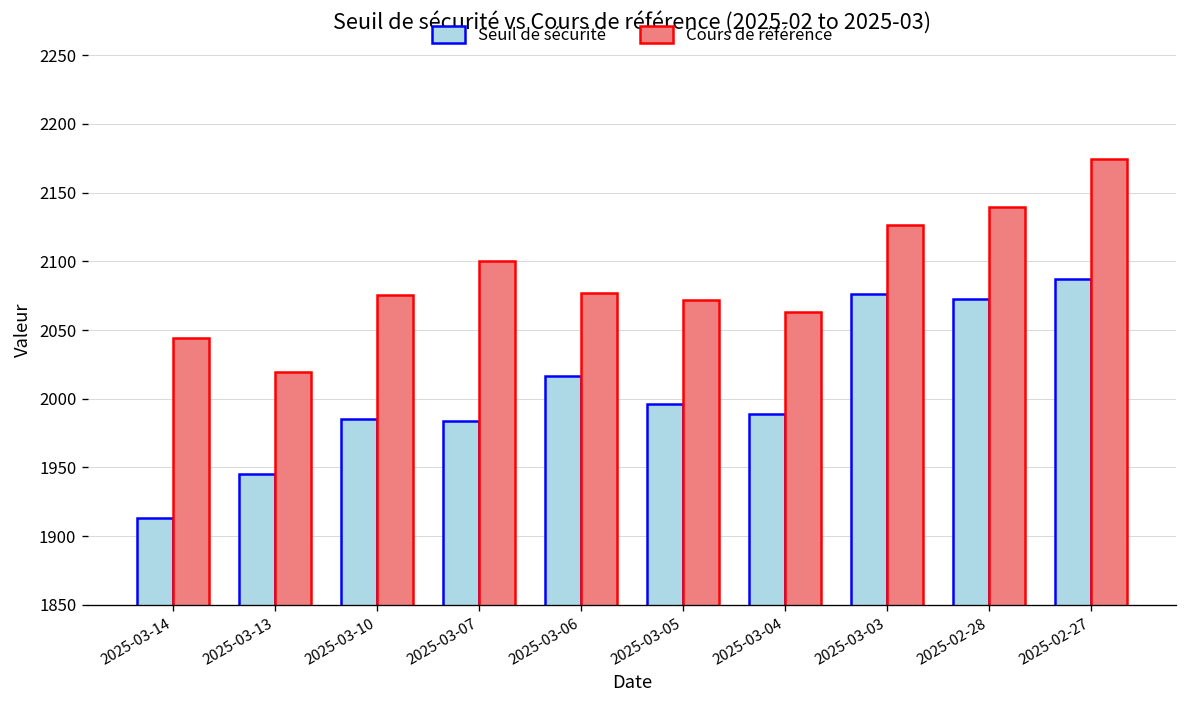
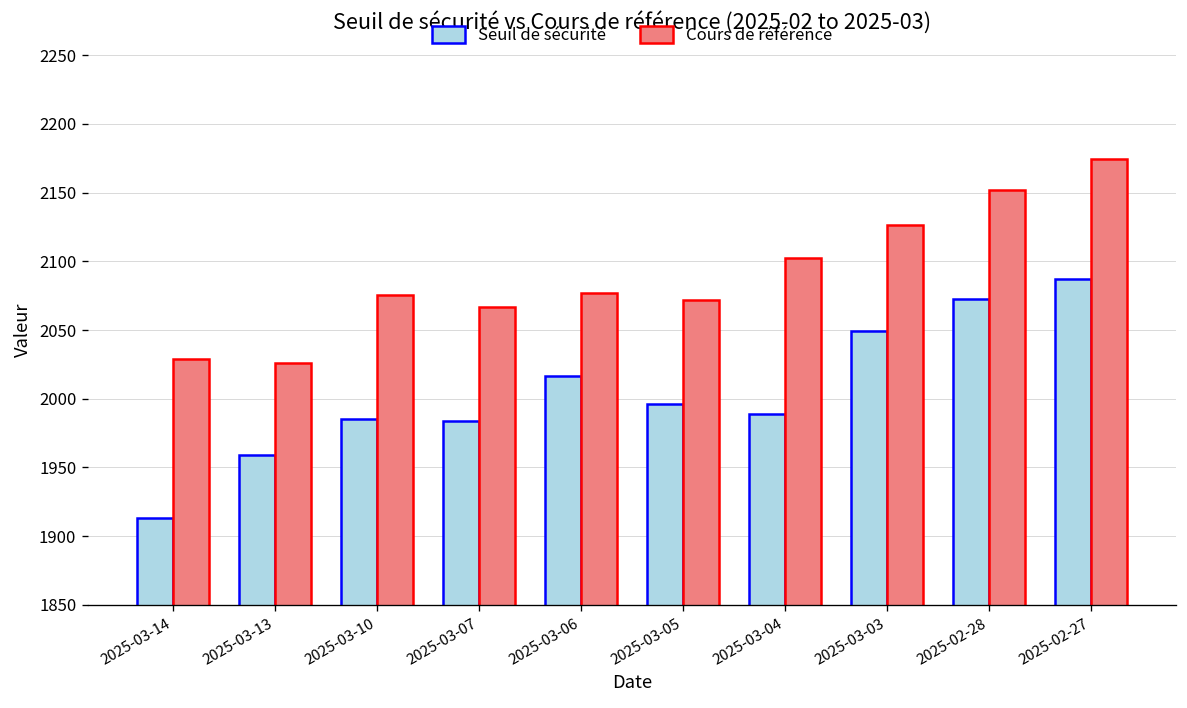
  {
    "Seuil de sécurité": {
      "2025-03-14": 1913,
-     "2025-03-13": 1945,
+     "2025-03-13": 1959,
      "2025-03-10": 1986,
      "2025-03-07": 1984,
      "2025-03-06": 2017,
      "2025-03-05": 1996,
      "2025-03-04": 1989,
-     "2025-03-03": 2077,
+     "2025-03-03": 2049,
      "2025-02-28": 2072,
      "2025-02-27": 2087
    },
    "Cours de référence": {
-     "2025-03-14": 2044,
-     "2025-03-13": 2019,
+     "2025-03-14": 2029,
+     "2025-03-13": 2026,
      "2025-03-10": 2075,
-     "2025-03-07": 2101,
+     "2025-03-07": 2067,
      "2025-03-06": 2077,
      "2025-03-05": 2072,
-     "2025-03-04": 2063,
+     "2025-03-04": 2102,
      "2025-03-03": 2127,
-     "2025-02-28": 2140,
+     "2025-02-28": 2152,
      "2025-02-27": 2174
    }
  }
